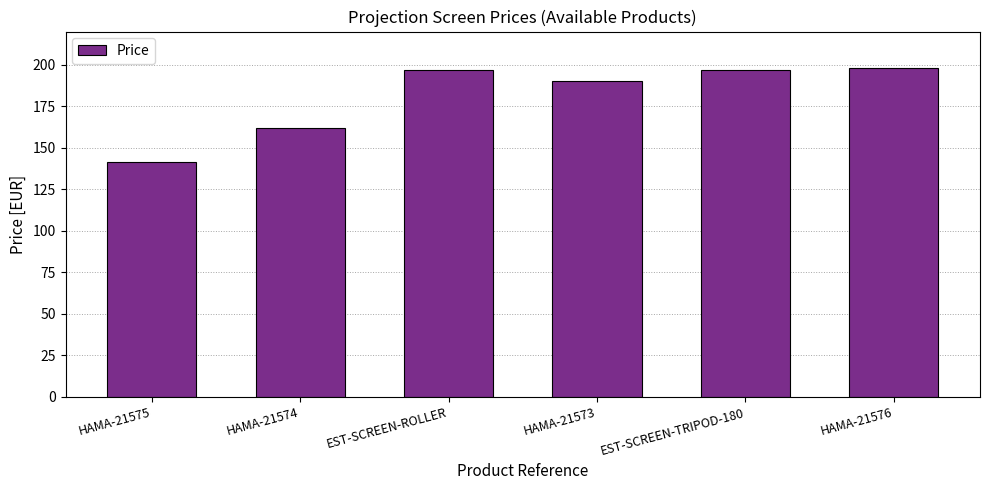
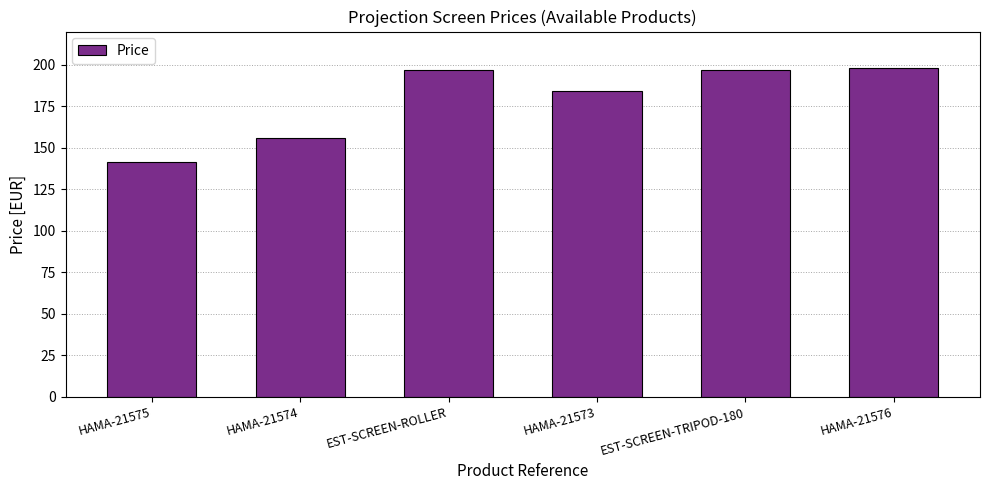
  {
    "HAMA-21575": 142,
-   "HAMA-21574": 162,
+   "HAMA-21574": 156,
    "EST-SCREEN-ROLLER": 197,
-   "HAMA-21573": 190,
+   "HAMA-21573": 184,
    "EST-SCREEN-TRIPOD-180": 197,
    "HAMA-21576": 198
  }
